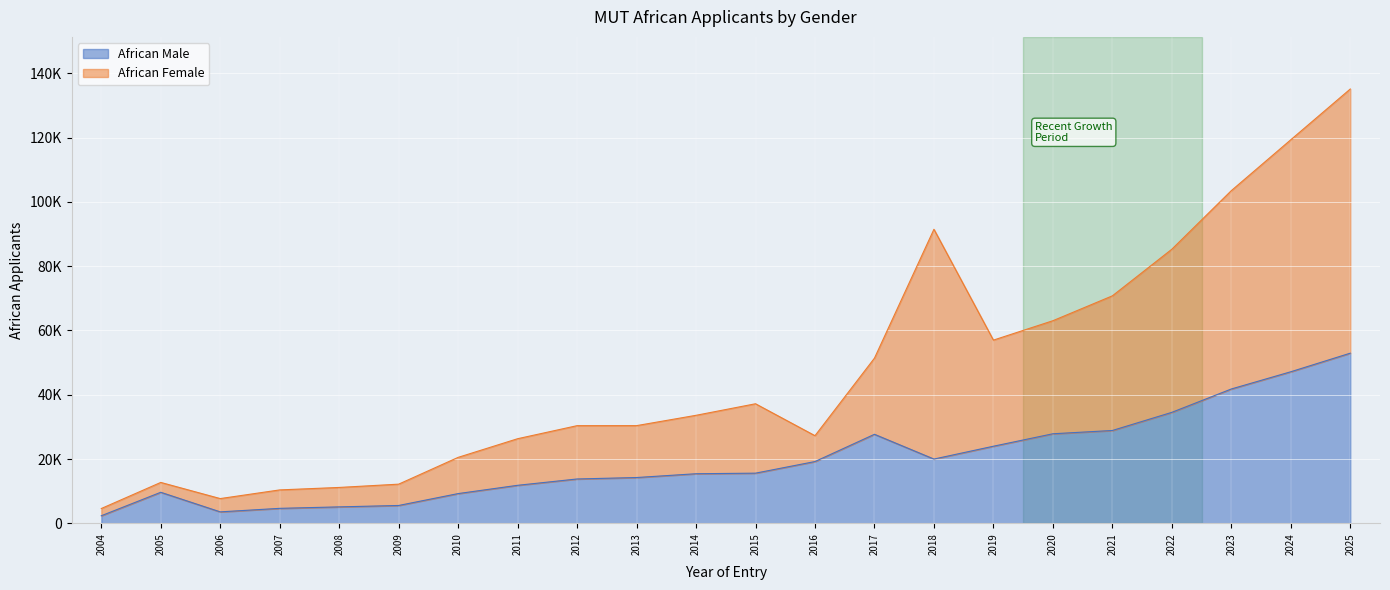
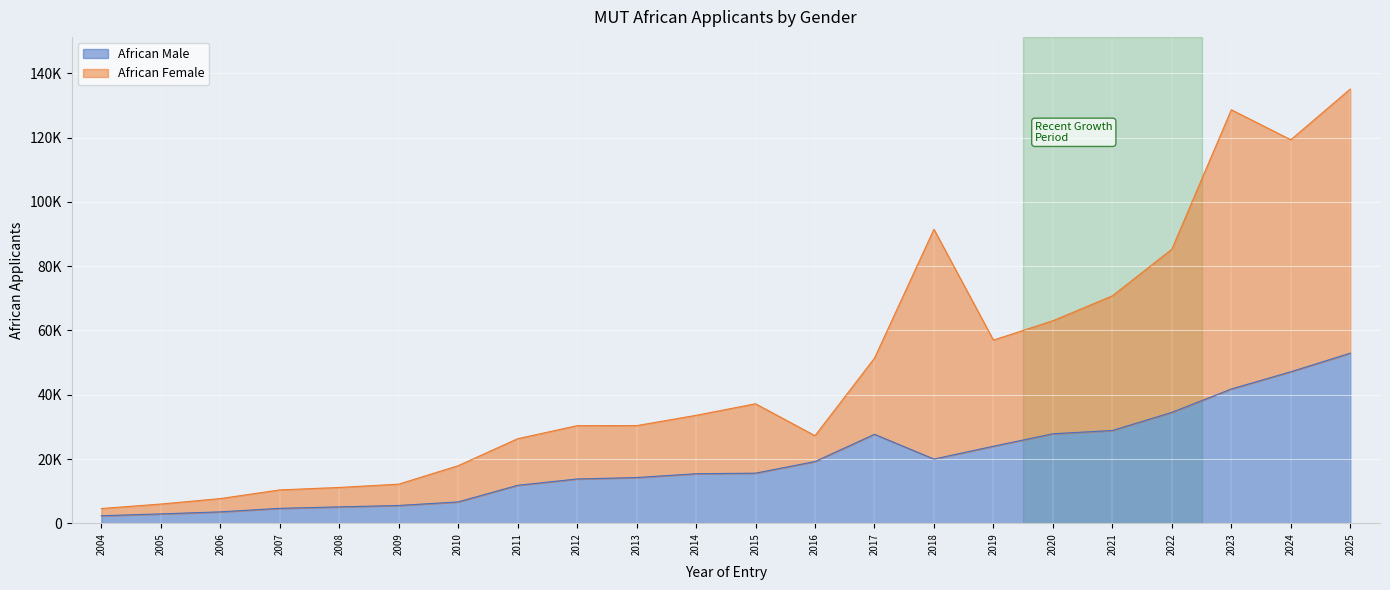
  {
    "African Male": {
      "2004": 2000,
-     "2005": 10000,
+     "2005": 3000,
      "2006": 4000,
      "2007": 5000,
      "2008": 5000,
      "2009": 6000,
-     "2010": 9000,
+     "2010": 7000,
      "2011": 12000,
      "2012": 14000,
      "2013": 14000,
      "2014": 15000,
      "2015": 16000,
      "2016": 19000,
      "2017": 28000,
      "2018": 20000,
      "2019": 24000,
      "2020": 28000,
      "2021": 29000,
      "2022": 35000,
      "2023": 42000,
      "2024": 47000,
      "2025": 53000
    },
    "African Female": {
      "2004": 2000,
      "2005": 3000,
      "2006": 4000,
      "2007": 6000,
      "2008": 6000,
      "2009": 7000,
      "2010": 11000,
      "2011": 15000,
      "2012": 17000,
      "2013": 16000,
      "2014": 18000,
      "2015": 22000,
      "2016": 8000,
      "2017": 24000,
      "2018": 72000,
      "2019": 33000,
      "2020": 35000,
      "2021": 42000,
      "2022": 51000,
-     "2023": 62000,
+     "2023": 87000,
      "2024": 72000,
      "2025": 82000
    }
  }
